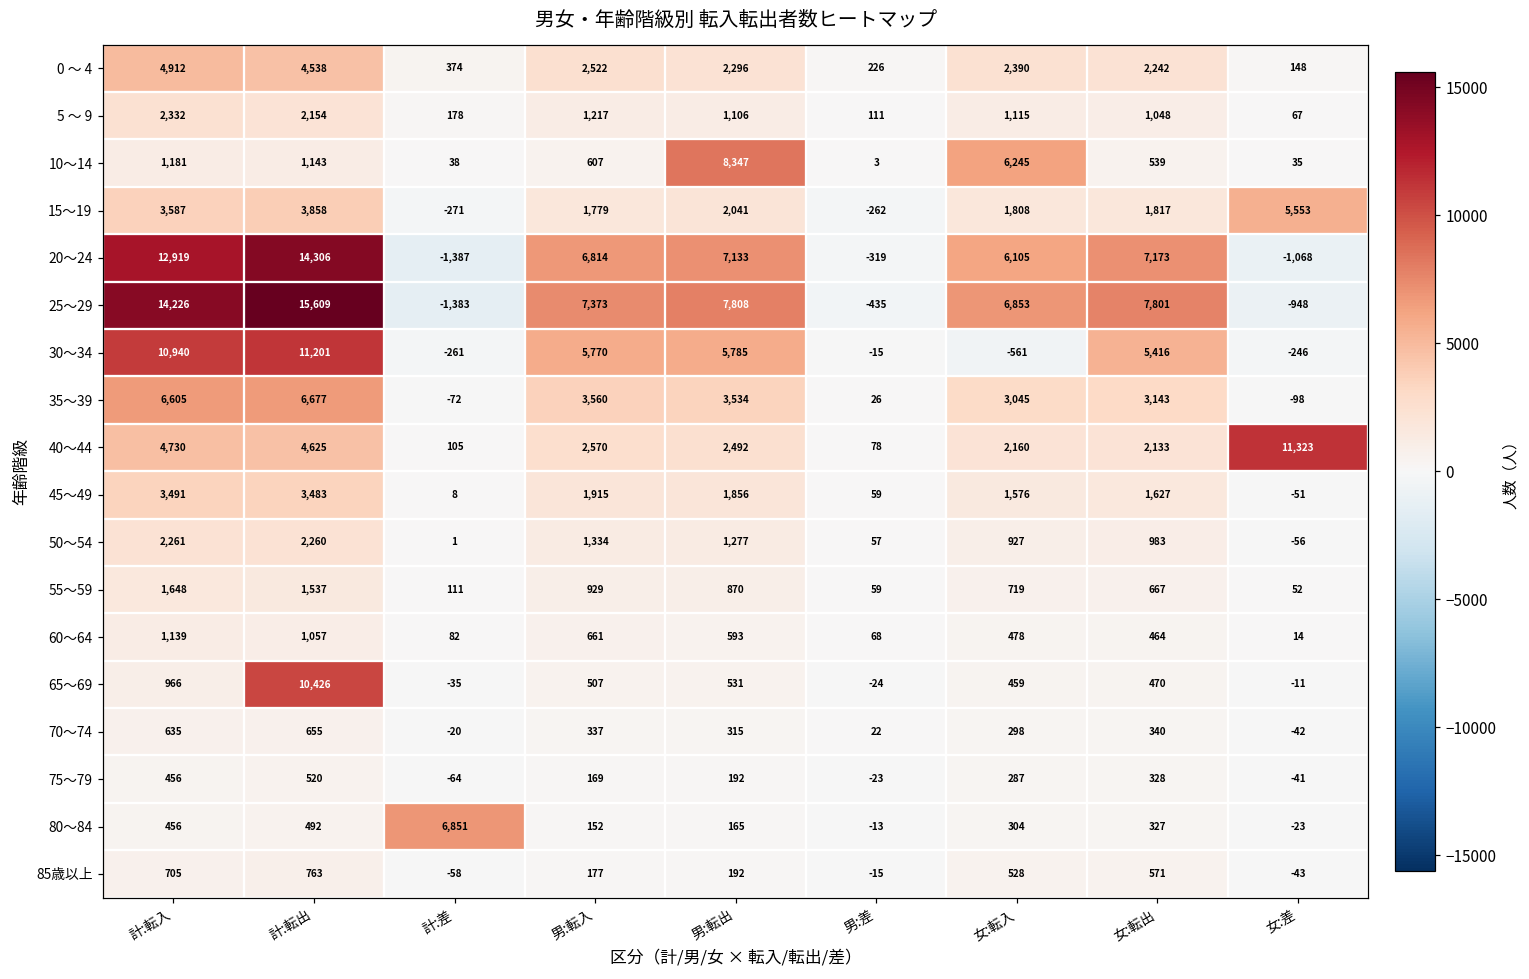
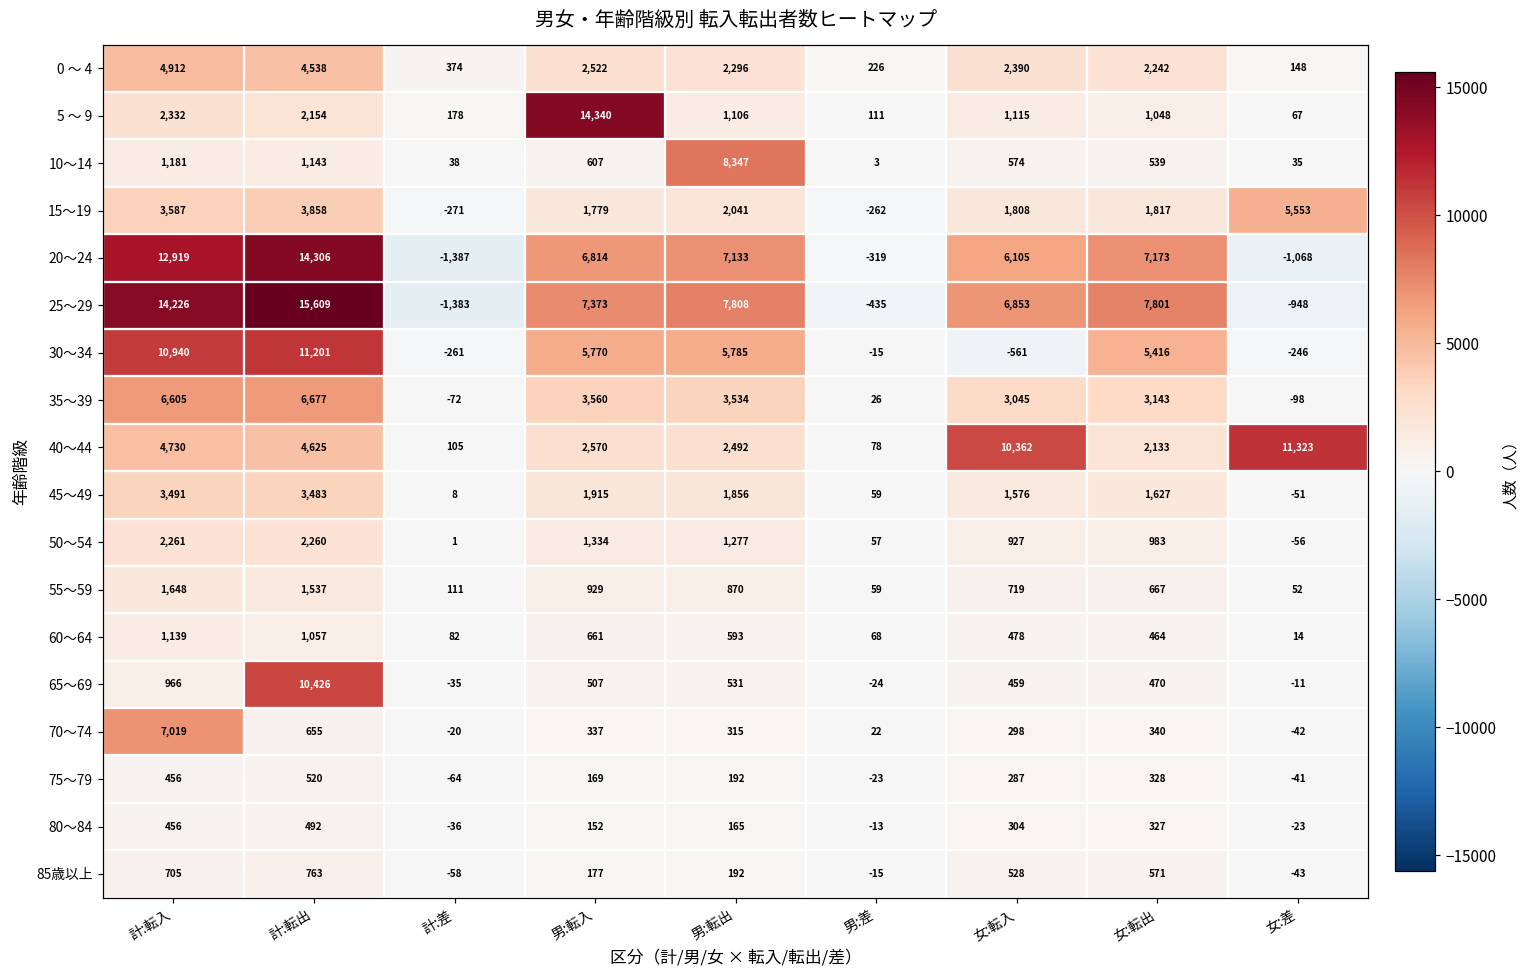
  {
    "0 ～ 4": {
      "計:転入": "4,912",
      "計:転出": "4,538",
      "計:差": "374",
      "男:転入": "2,522",
      "男:転出": "2,296",
      "男:差": "226",
      "女:転入": "2,390",
      "女:転出": "2,242",
      "女:差": "148"
    },
    "5 ～ 9": {
      "計:転入": "2,332",
      "計:転出": "2,154",
      "計:差": "178",
-     "男:転入": "1,217",
+     "男:転入": "14,340",
      "男:転出": "1,106",
      "男:差": "111",
      "女:転入": "1,115",
      "女:転出": "1,048",
      "女:差": "67"
    },
    "10～14": {
      "計:転入": "1,181",
      "計:転出": "1,143",
      "計:差": "38",
      "男:転入": "607",
      "男:転出": "8,347",
      "男:差": "3",
-     "女:転入": "6,245",
+     "女:転入": "574",
      "女:転出": "539",
      "女:差": "35"
    },
    "15～19": {
      "計:転入": "3,587",
      "計:転出": "3,858",
      "計:差": "-271",
      "男:転入": "1,779",
      "男:転出": "2,041",
      "男:差": "-262",
      "女:転入": "1,808",
      "女:転出": "1,817",
      "女:差": "5,553"
    },
    "20～24": {
      "計:転入": "12,919",
      "計:転出": "14,306",
      "計:差": "-1,387",
      "男:転入": "6,814",
      "男:転出": "7,133",
      "男:差": "-319",
      "女:転入": "6,105",
      "女:転出": "7,173",
      "女:差": "-1,068"
    },
    "25～29": {
      "計:転入": "14,226",
      "計:転出": "15,609",
      "計:差": "-1,383",
      "男:転入": "7,373",
      "男:転出": "7,808",
      "男:差": "-435",
      "女:転入": "6,853",
      "女:転出": "7,801",
      "女:差": "-948"
    },
    "30～34": {
      "計:転入": "10,940",
      "計:転出": "11,201",
      "計:差": "-261",
      "男:転入": "5,770",
      "男:転出": "5,785",
      "男:差": "-15",
      "女:転入": "-561",
      "女:転出": "5,416",
      "女:差": "-246"
    },
    "35～39": {
      "計:転入": "6,605",
      "計:転出": "6,677",
      "計:差": "-72",
      "男:転入": "3,560",
      "男:転出": "3,534",
      "男:差": "26",
      "女:転入": "3,045",
      "女:転出": "3,143",
      "女:差": "-98"
    },
    "40～44": {
      "計:転入": "4,730",
      "計:転出": "4,625",
      "計:差": "105",
      "男:転入": "2,570",
      "男:転出": "2,492",
      "男:差": "78",
-     "女:転入": "2,160",
+     "女:転入": "10,362",
      "女:転出": "2,133",
      "女:差": "11,323"
    },
    "45～49": {
      "計:転入": "3,491",
      "計:転出": "3,483",
      "計:差": "8",
      "男:転入": "1,915",
      "男:転出": "1,856",
      "男:差": "59",
      "女:転入": "1,576",
      "女:転出": "1,627",
      "女:差": "-51"
    },
    "50～54": {
      "計:転入": "2,261",
      "計:転出": "2,260",
      "計:差": "1",
      "男:転入": "1,334",
      "男:転出": "1,277",
      "男:差": "57",
      "女:転入": "927",
      "女:転出": "983",
      "女:差": "-56"
    },
    "55～59": {
      "計:転入": "1,648",
      "計:転出": "1,537",
      "計:差": "111",
      "男:転入": "929",
      "男:転出": "870",
      "男:差": "59",
      "女:転入": "719",
      "女:転出": "667",
      "女:差": "52"
    },
    "60～64": {
      "計:転入": "1,139",
      "計:転出": "1,057",
      "計:差": "82",
      "男:転入": "661",
      "男:転出": "593",
      "男:差": "68",
      "女:転入": "478",
      "女:転出": "464",
      "女:差": "14"
    },
    "65～69": {
      "計:転入": "966",
      "計:転出": "10,426",
      "計:差": "-35",
      "男:転入": "507",
      "男:転出": "531",
      "男:差": "-24",
      "女:転入": "459",
      "女:転出": "470",
      "女:差": "-11"
    },
    "70～74": {
-     "計:転入": "635",
+     "計:転入": "7,019",
      "計:転出": "655",
      "計:差": "-20",
      "男:転入": "337",
      "男:転出": "315",
      "男:差": "22",
      "女:転入": "298",
      "女:転出": "340",
      "女:差": "-42"
    },
    "75～79": {
      "計:転入": "456",
      "計:転出": "520",
      "計:差": "-64",
      "男:転入": "169",
      "男:転出": "192",
      "男:差": "-23",
      "女:転入": "287",
      "女:転出": "328",
      "女:差": "-41"
    },
    "80～84": {
      "計:転入": "456",
      "計:転出": "492",
-     "計:差": "6,851",
+     "計:差": "-36",
      "男:転入": "152",
      "男:転出": "165",
      "男:差": "-13",
      "女:転入": "304",
      "女:転出": "327",
      "女:差": "-23"
    },
    "85歳以上": {
      "計:転入": "705",
      "計:転出": "763",
      "計:差": "-58",
      "男:転入": "177",
      "男:転出": "192",
      "男:差": "-15",
      "女:転入": "528",
      "女:転出": "571",
      "女:差": "-43"
    }
  }
